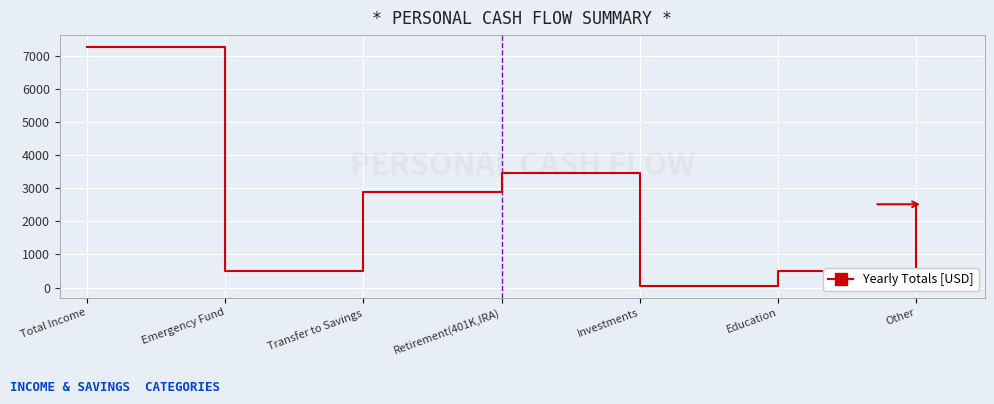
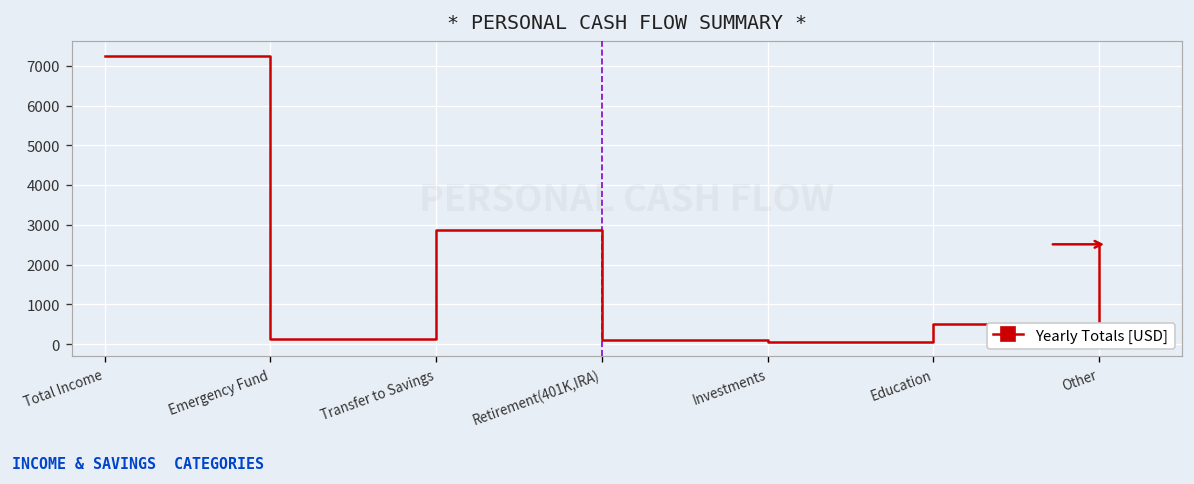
  {
    "Total Income": 7300,
-   "Emergency Fund": 500,
+   "Emergency Fund": 100,
    "Transfer to Savings": 2900,
-   "Retirement(401K,IRA)": 3500,
+   "Retirement(401K,IRA)": 100,
    "Investments": 100,
    "Education": 500,
    "Other": 2500
  }
